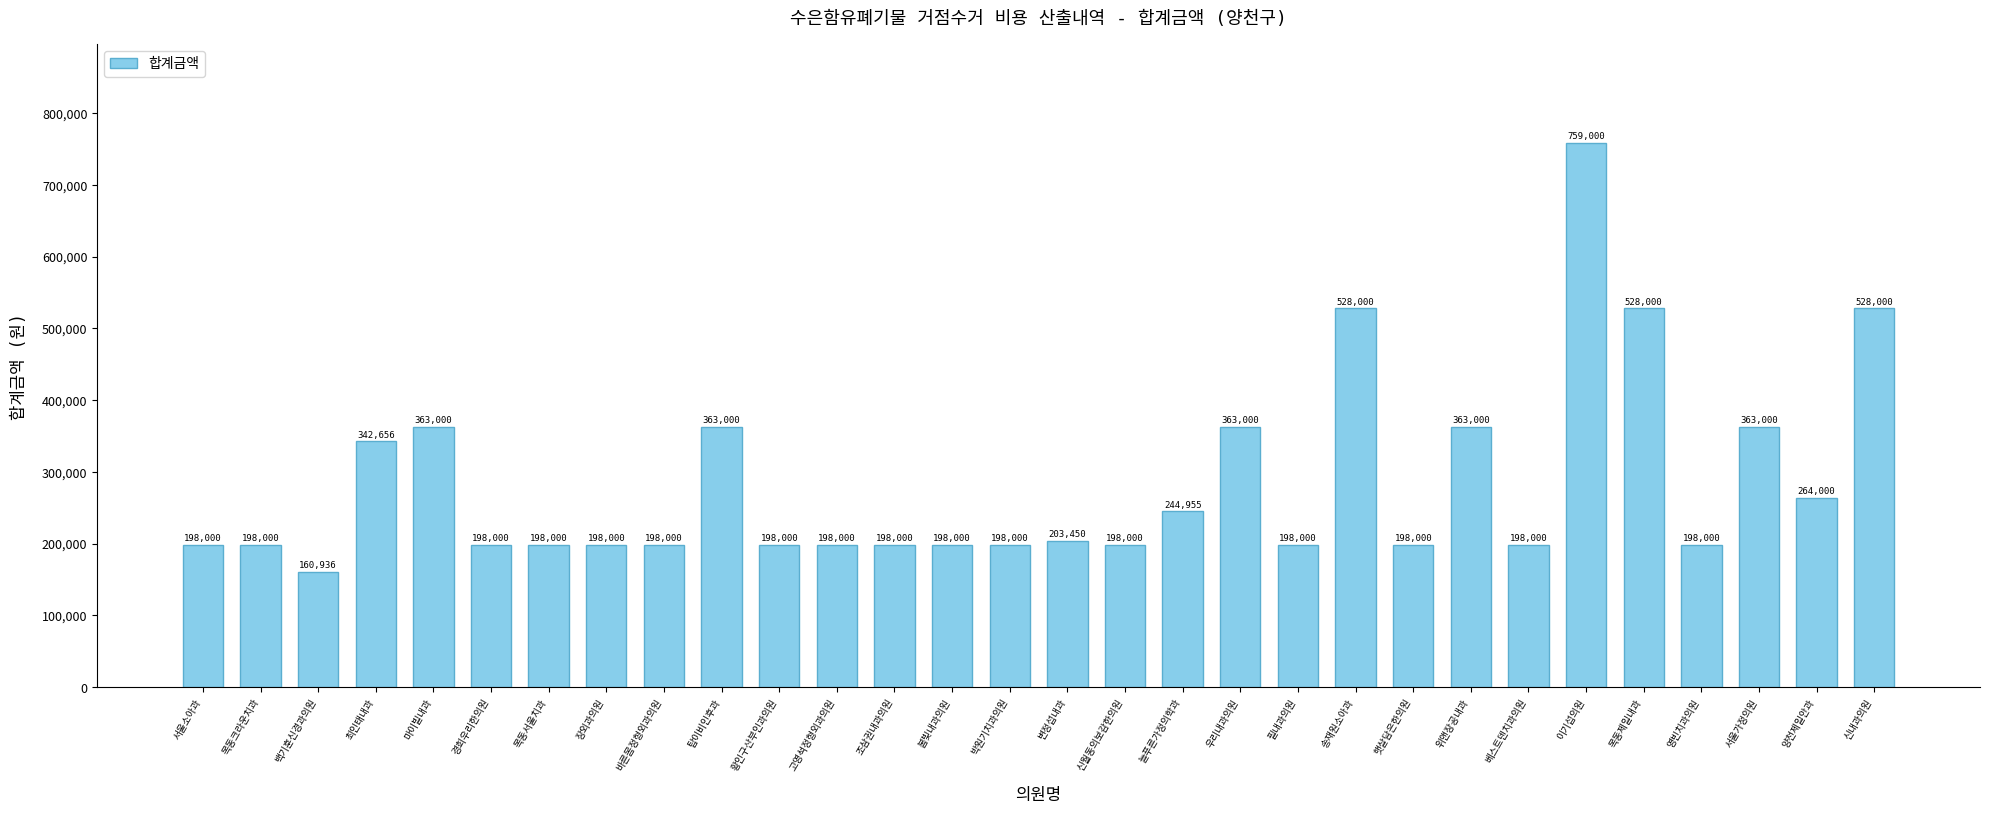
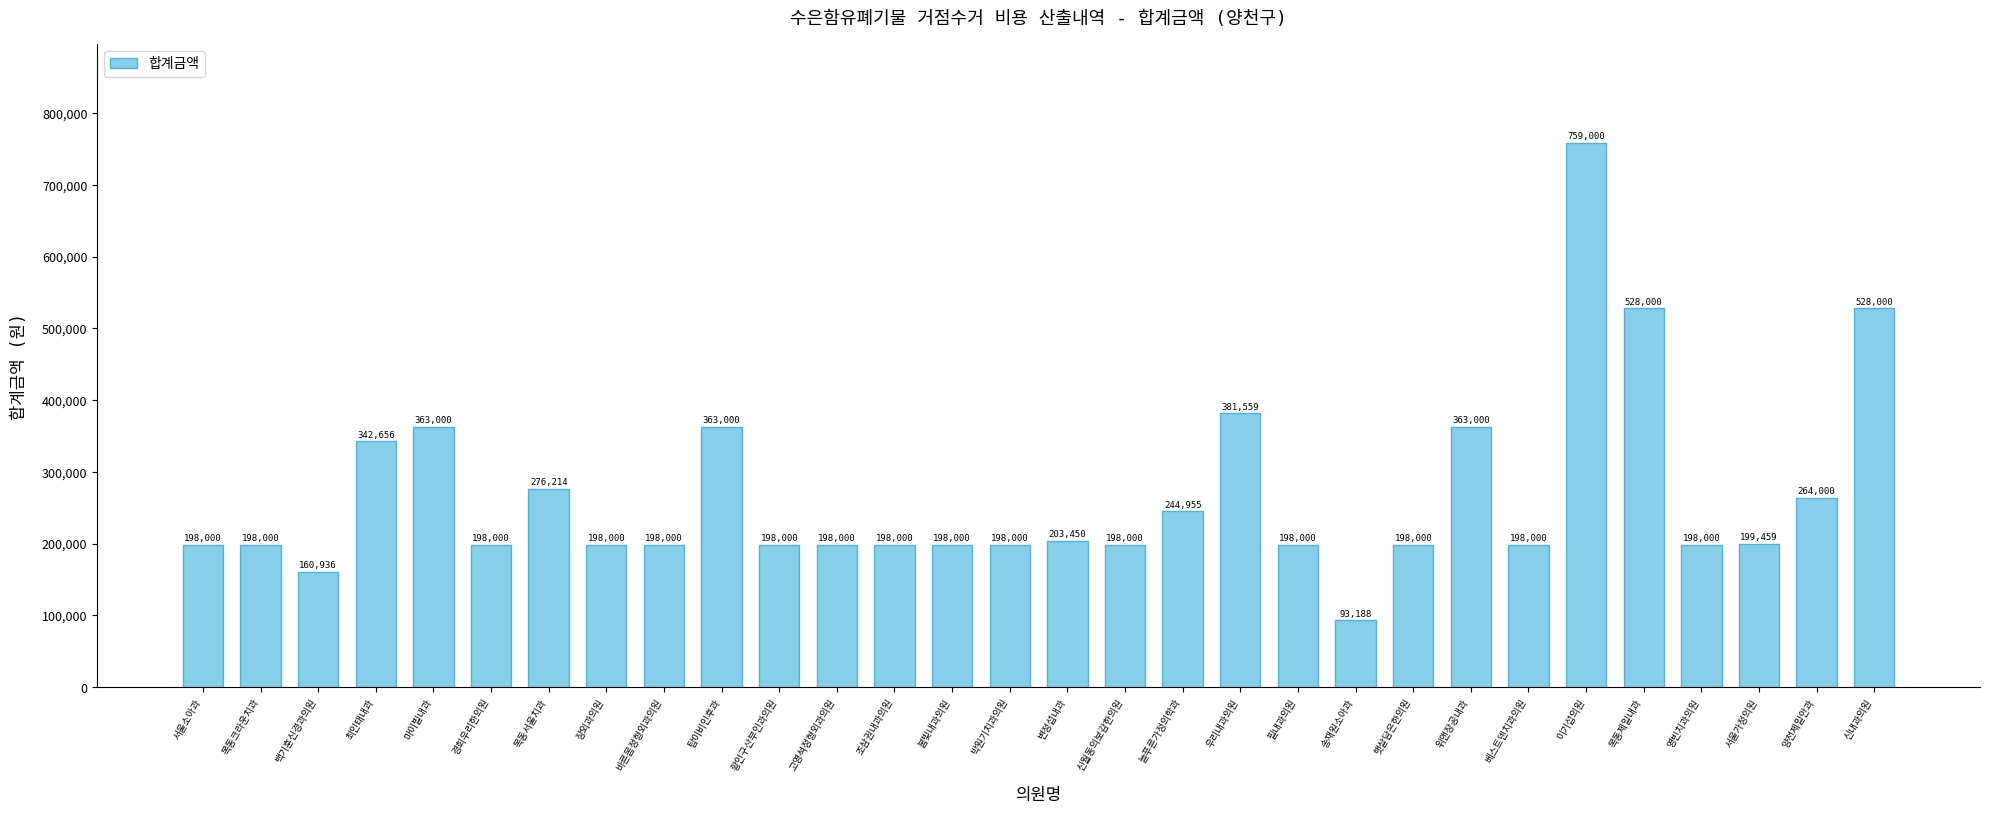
  {
    "서울소아과": "198,000",
    "목동크라운치과": "198,000",
    "백기훈신경과의원": "160,936",
    "최인태내과": "342,656",
    "마이빌내과": "363,000",
    "경희우리한의원": "198,000",
-   "목동서울치과": "198,000",
+   "목동서울치과": "276,214",
    "장외과의원": "198,000",
    "바른몸정형외과의원": "198,000",
    "탑이비인후과": "363,000",
    "황인구산부인과의원": "198,000",
    "고영석정형외과의원": "198,000",
    "조삼권내과의원": "198,000",
    "봄빛내과의원": "198,000",
    "박원기치과의원": "198,000",
    "변정섭내과": "203,450",
    "신월동의보감한의원": "198,000",
    "늘푸른가정의학과": "244,955",
-   "우리내과의원": "363,000",
+   "우리내과의원": "381,559",
    "필내과의원": "198,000",
-   "송재원소아과": "528,000",
+   "송재원소아과": "93,188",
    "햇살담은한의원": "198,000",
    "위앤장공내과": "363,000",
    "베스트덴치과의원": "198,000",
    "이기섭의원": "759,000",
    "목동제일내과": "528,000",
    "영빈치과의원": "198,000",
-   "서울가정의원": "363,000",
+   "서울가정의원": "199,459",
    "양천제일안과": "264,000",
    "신내과의원": "528,000"
  }
